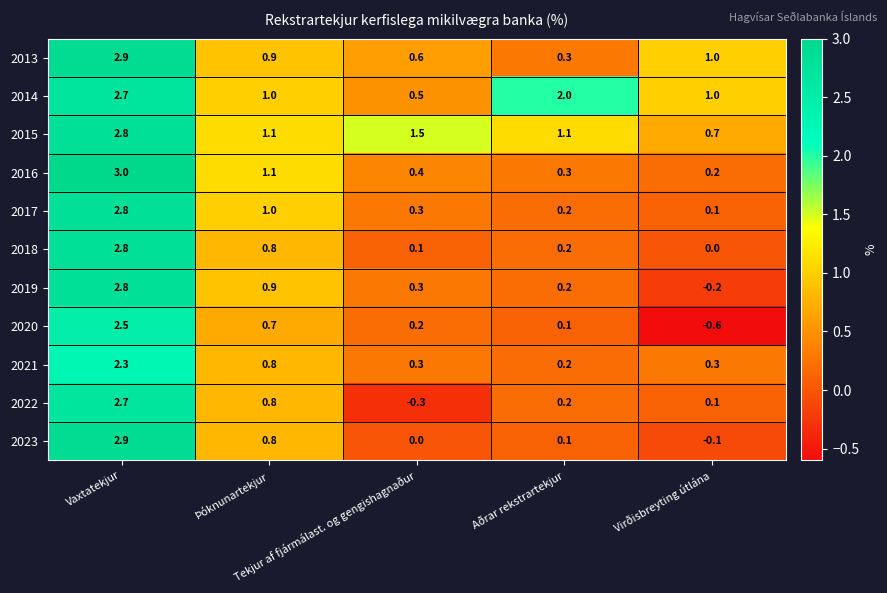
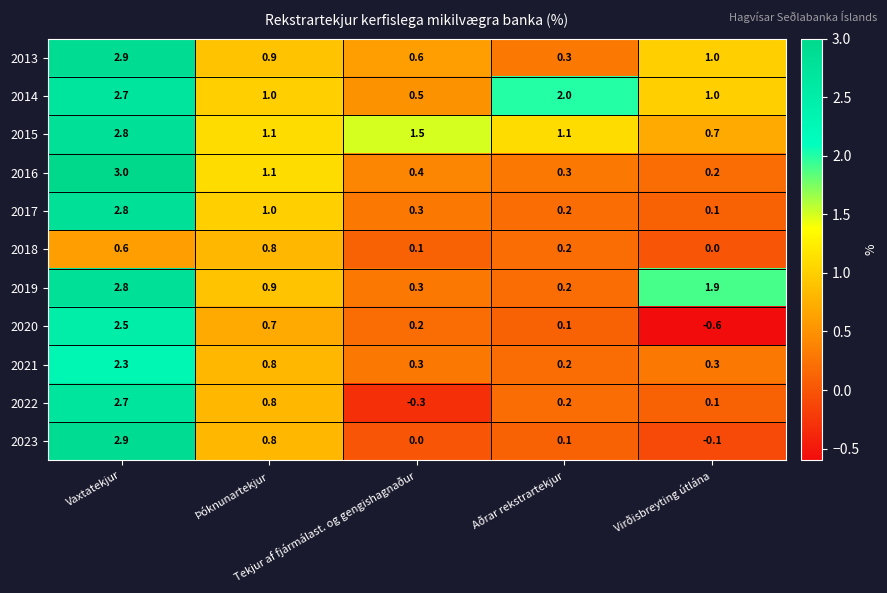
  {
    "2013": {
      "Vaxtatekjur": 2.9,
      "Þóknunartekjur": 0.9,
      "Tekjur af fjármálast. og gengishagnaður": 0.6,
      "Aðrar rekstrartekjur": 0.3,
      "Virðisbreyting útlána": 1.0
    },
    "2014": {
      "Vaxtatekjur": 2.7,
      "Þóknunartekjur": 1.0,
      "Tekjur af fjármálast. og gengishagnaður": 0.5,
      "Aðrar rekstrartekjur": 2.0,
      "Virðisbreyting útlána": 1.0
    },
    "2015": {
      "Vaxtatekjur": 2.8,
      "Þóknunartekjur": 1.1,
      "Tekjur af fjármálast. og gengishagnaður": 1.5,
      "Aðrar rekstrartekjur": 1.1,
      "Virðisbreyting útlána": 0.7
    },
    "2016": {
      "Vaxtatekjur": 3.0,
      "Þóknunartekjur": 1.1,
      "Tekjur af fjármálast. og gengishagnaður": 0.4,
      "Aðrar rekstrartekjur": 0.3,
      "Virðisbreyting útlána": 0.2
    },
    "2017": {
      "Vaxtatekjur": 2.8,
      "Þóknunartekjur": 1.0,
      "Tekjur af fjármálast. og gengishagnaður": 0.3,
      "Aðrar rekstrartekjur": 0.2,
      "Virðisbreyting útlána": 0.1
    },
    "2018": {
-     "Vaxtatekjur": 2.8,
+     "Vaxtatekjur": 0.6,
      "Þóknunartekjur": 0.8,
      "Tekjur af fjármálast. og gengishagnaður": 0.1,
      "Aðrar rekstrartekjur": 0.2,
      "Virðisbreyting útlána": 0.0
    },
    "2019": {
      "Vaxtatekjur": 2.8,
      "Þóknunartekjur": 0.9,
      "Tekjur af fjármálast. og gengishagnaður": 0.3,
      "Aðrar rekstrartekjur": 0.2,
-     "Virðisbreyting útlána": -0.2
+     "Virðisbreyting útlána": 1.9
    },
    "2020": {
      "Vaxtatekjur": 2.5,
      "Þóknunartekjur": 0.7,
      "Tekjur af fjármálast. og gengishagnaður": 0.2,
      "Aðrar rekstrartekjur": 0.1,
      "Virðisbreyting útlána": -0.6
    },
    "2021": {
      "Vaxtatekjur": 2.3,
      "Þóknunartekjur": 0.8,
      "Tekjur af fjármálast. og gengishagnaður": 0.3,
      "Aðrar rekstrartekjur": 0.2,
      "Virðisbreyting útlána": 0.3
    },
    "2022": {
      "Vaxtatekjur": 2.7,
      "Þóknunartekjur": 0.8,
      "Tekjur af fjármálast. og gengishagnaður": -0.3,
      "Aðrar rekstrartekjur": 0.2,
      "Virðisbreyting útlána": 0.1
    },
    "2023": {
      "Vaxtatekjur": 2.9,
      "Þóknunartekjur": 0.8,
      "Tekjur af fjármálast. og gengishagnaður": 0.0,
      "Aðrar rekstrartekjur": 0.1,
      "Virðisbreyting útlána": -0.1
    }
  }
